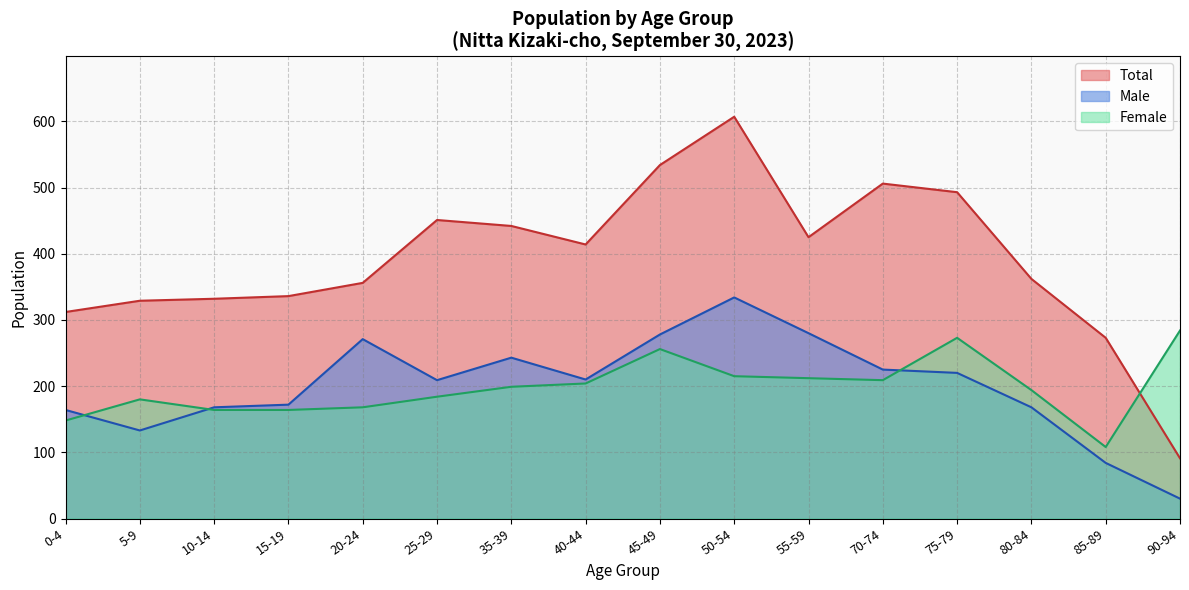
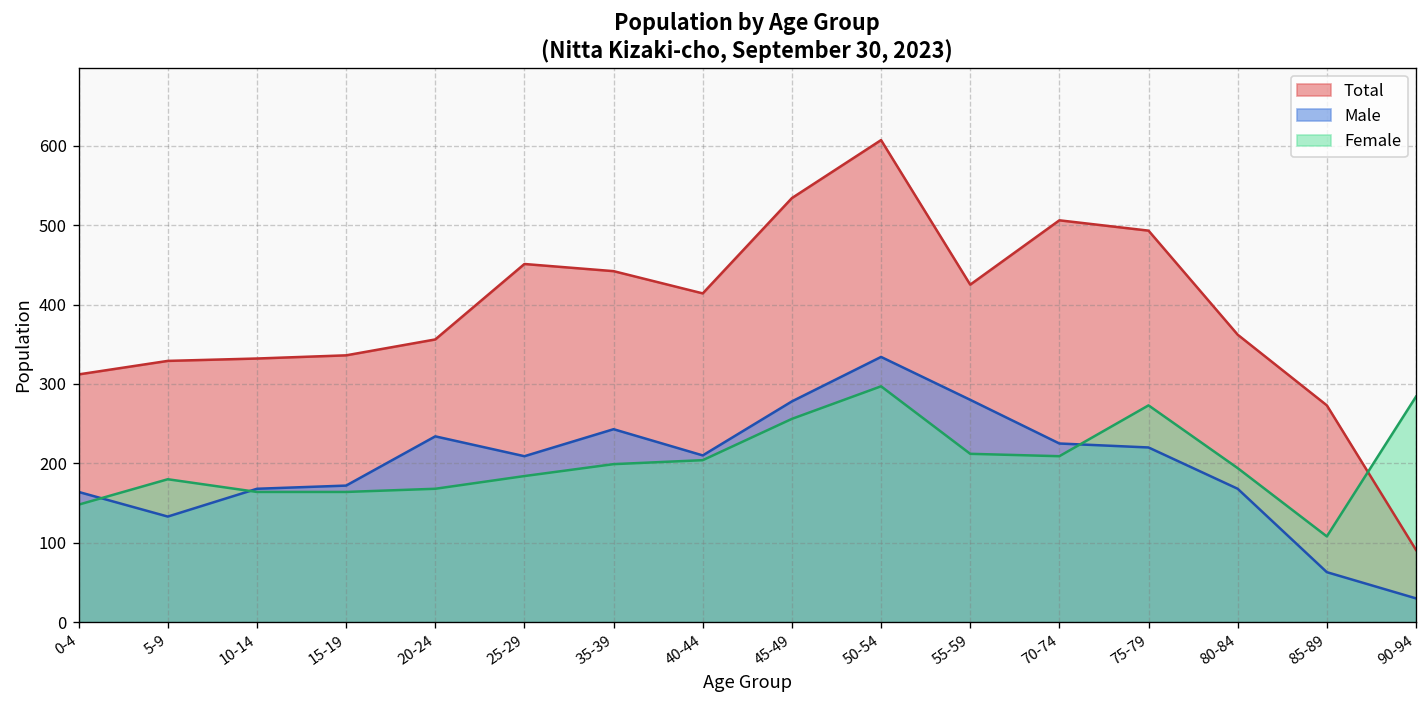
  {
    "Total": {
      "0-4": 310,
      "5-9": 330,
      "10-14": 330,
      "15-19": 340,
      "20-24": 360,
      "25-29": 450,
      "35-39": 440,
      "40-44": 410,
      "45-49": 530,
      "50-54": 610,
      "55-59": 430,
      "70-74": 510,
      "75-79": 490,
      "80-84": 360,
      "85-89": 270,
      "90-94": 90
    },
    "Male": {
      "0-4": 160,
      "5-9": 130,
      "10-14": 170,
      "15-19": 170,
-     "20-24": 270,
+     "20-24": 230,
      "25-29": 210,
      "35-39": 240,
      "40-44": 210,
      "45-49": 280,
      "50-54": 330,
      "55-59": 280,
      "70-74": 230,
      "75-79": 220,
      "80-84": 170,
-     "85-89": 80,
+     "85-89": 60,
      "90-94": 30
    },
    "Female": {
      "0-4": 150,
      "5-9": 180,
      "10-14": 160,
      "15-19": 160,
      "20-24": 170,
      "25-29": 180,
      "35-39": 200,
      "40-44": 200,
      "45-49": 260,
-     "50-54": 220,
+     "50-54": 300,
      "55-59": 210,
      "70-74": 210,
      "75-79": 270,
      "80-84": 190,
      "85-89": 110,
      "90-94": 280
    }
  }
